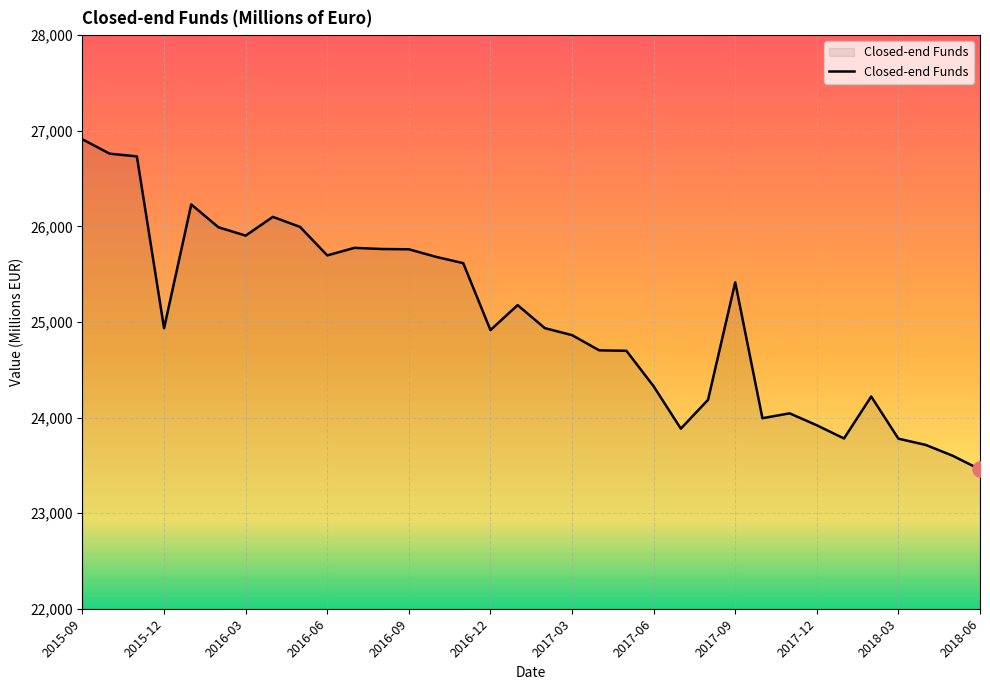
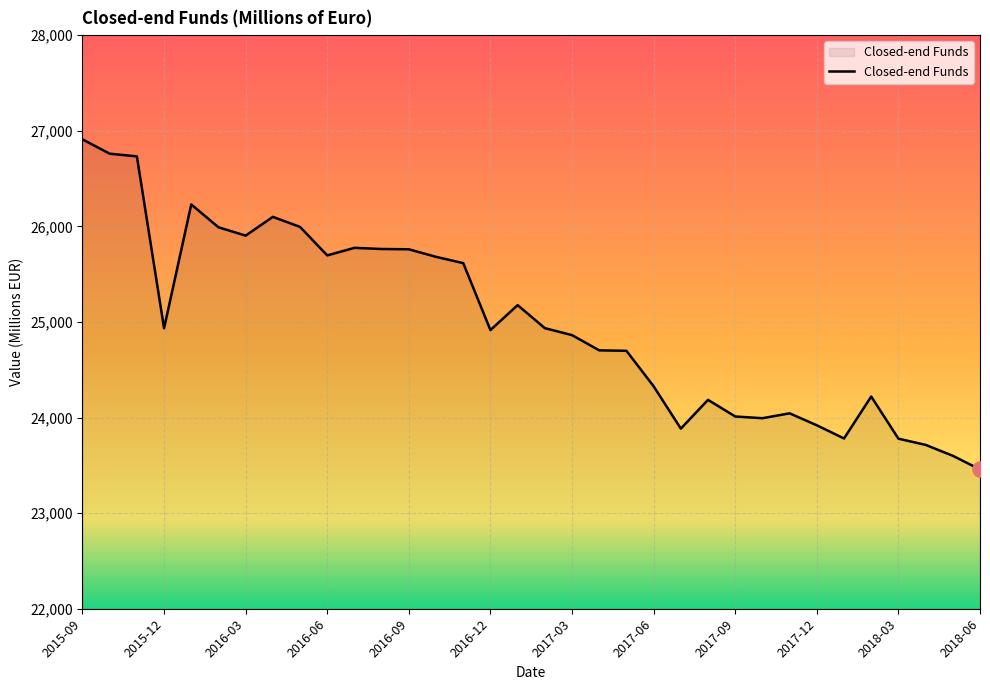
  {
    "Closed-end Funds": {
      "2015-09": "26,900",
      "2015-12": "24,900",
      "2016-03": "25,900",
      "2016-06": "25,700",
      "2016-09": "25,800",
      "2016-12": "24,900",
      "2017-03": "24,900",
      "2017-06": "24,300",
-     "2017-09": "25,400",
+     "2017-09": "24,000",
      "2017-12": "23,900",
      "2018-03": "23,800"
    }
  }
